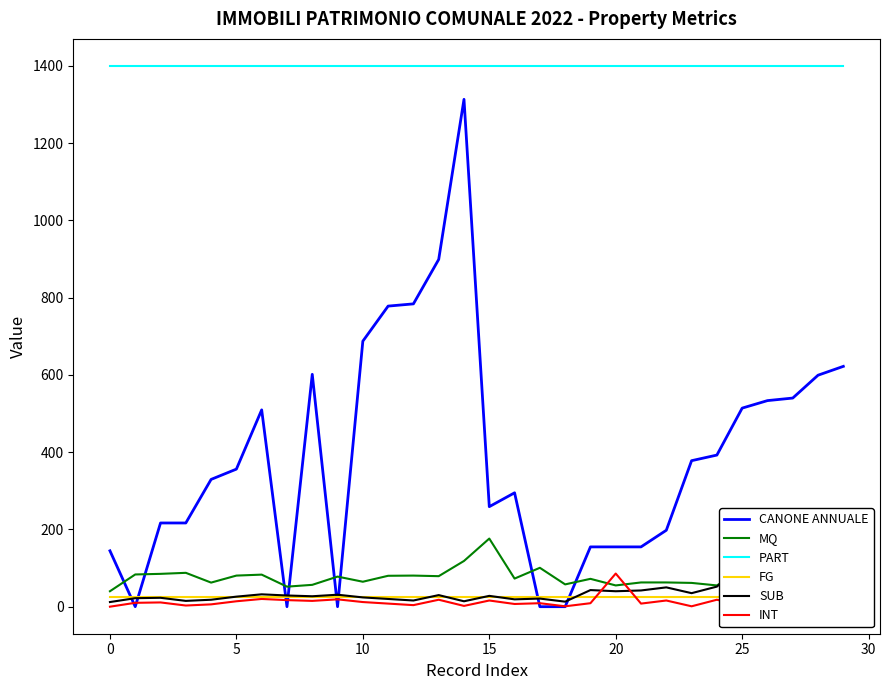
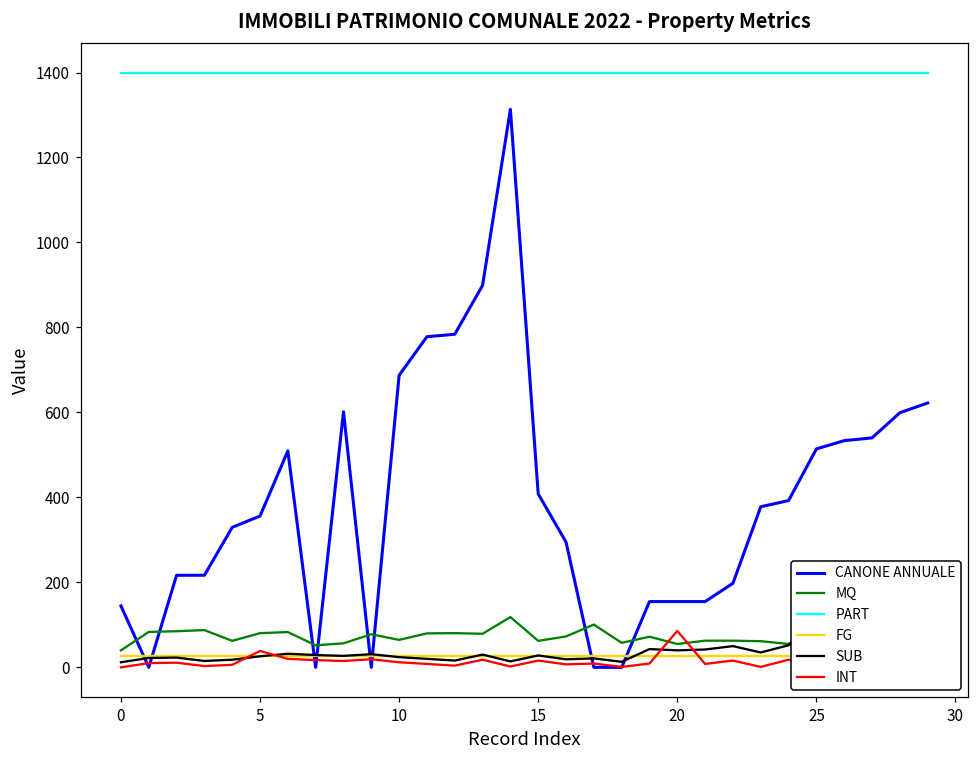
  {
    "CANONE ANNUALE": {
      "0": 140,
      "5": 360,
      "10": 690,
-     "15": 260,
+     "15": 410,
      "20": 150,
      "25": 510
    },
    "MQ": {
      "0": 40,
      "5": 80,
      "10": 60,
-     "15": 180,
+     "15": 60,
      "20": 60
    },
    "PART": {
      "0": 1400,
      "5": 1400,
      "10": 1400,
      "15": 1400,
      "20": 1400,
      "25": 1400
    },
    "FG": {
      "0": 30,
      "20": 30
    },
    "SUB": {
      "0": 10,
      "20": 40
    },
    "INT": {
      "0": 0,
-     "5": 10,
+     "5": 40,
      "10": 10,
      "15": 20,
      "20": 90
    }
  }
